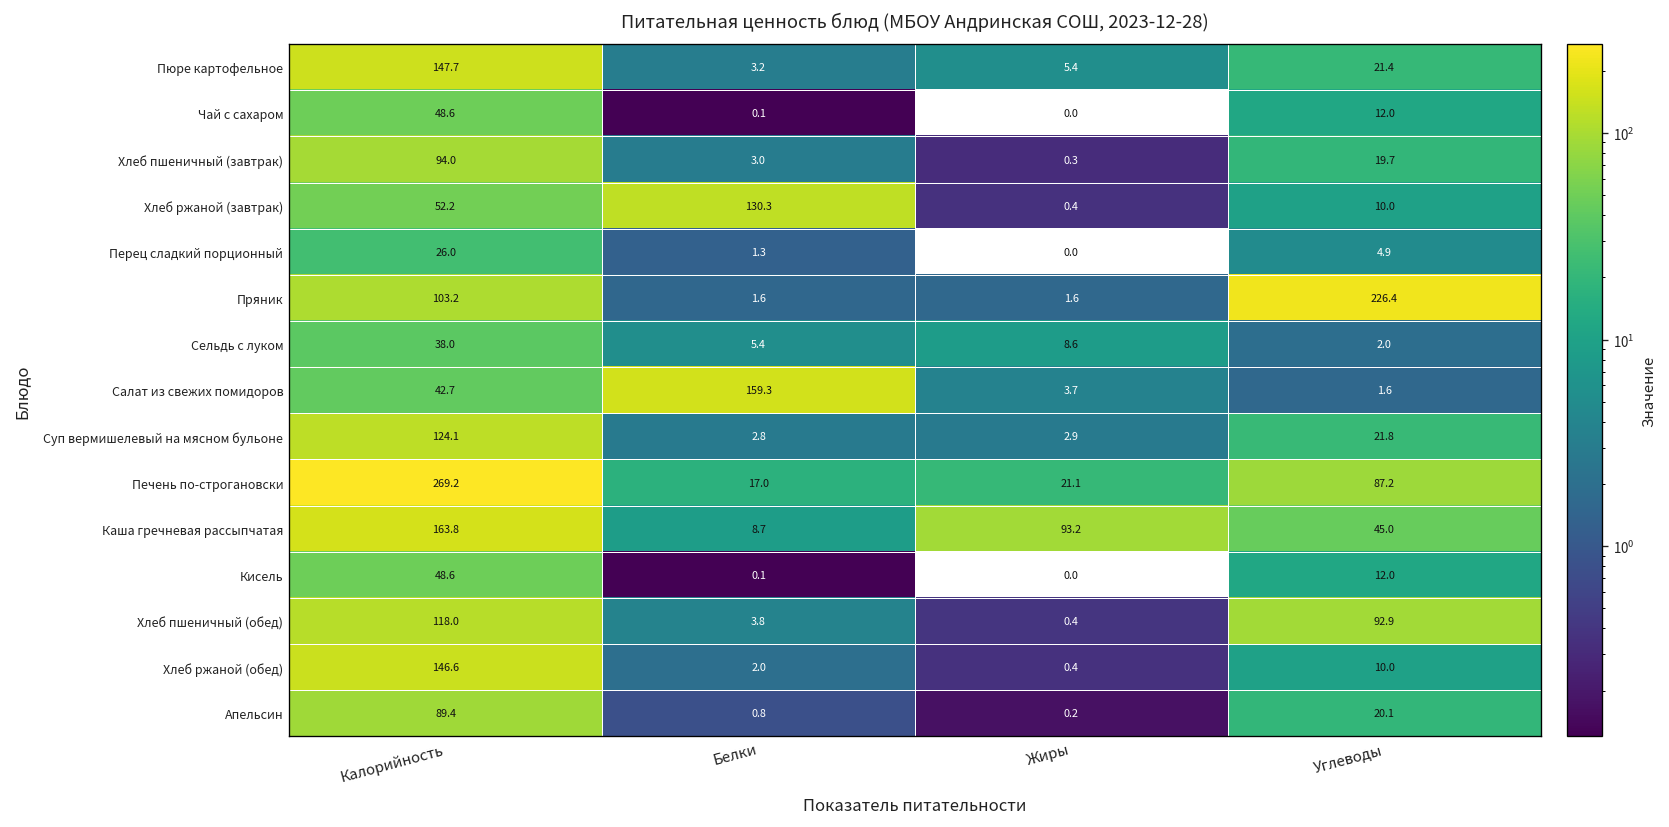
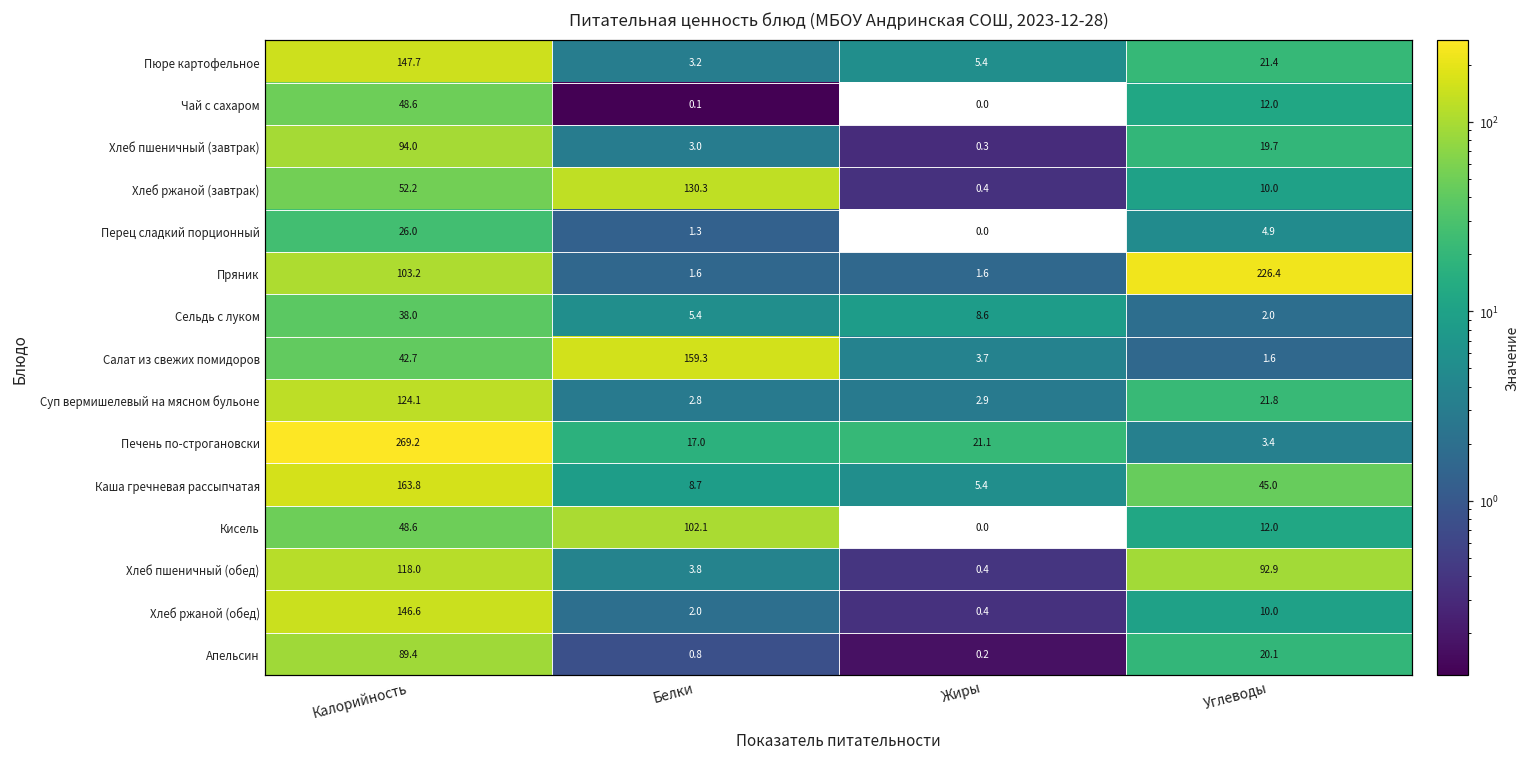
  {
    "Пюре картофельное": {
      "Калорийность": 147.7,
      "Белки": 3.2,
      "Жиры": 5.4,
      "Углеводы": 21.4
    },
    "Чай с сахаром": {
      "Калорийность": 48.6,
      "Белки": 0.1,
      "Жиры": 0.0,
      "Углеводы": 12.0
    },
    "Хлеб пшеничный (завтрак)": {
      "Калорийность": 94.0,
      "Белки": 3.0,
      "Жиры": 0.3,
      "Углеводы": 19.7
    },
    "Хлеб ржаной (завтрак)": {
      "Калорийность": 52.2,
      "Белки": 130.3,
      "Жиры": 0.4,
      "Углеводы": 10.0
    },
    "Перец сладкий порционный": {
      "Калорийность": 26.0,
      "Белки": 1.3,
      "Жиры": 0.0,
      "Углеводы": 4.9
    },
    "Пряник": {
      "Калорийность": 103.2,
      "Белки": 1.6,
      "Жиры": 1.6,
      "Углеводы": 226.4
    },
    "Сельдь с луком": {
      "Калорийность": 38.0,
      "Белки": 5.4,
      "Жиры": 8.6,
      "Углеводы": 2.0
    },
    "Салат из свежих помидоров": {
      "Калорийность": 42.7,
      "Белки": 159.3,
      "Жиры": 3.7,
      "Углеводы": 1.6
    },
    "Суп вермишелевый на мясном бульоне": {
      "Калорийность": 124.1,
      "Белки": 2.8,
      "Жиры": 2.9,
      "Углеводы": 21.8
    },
    "Печень по-строгановски": {
      "Калорийность": 269.2,
      "Белки": 17.0,
      "Жиры": 21.1,
-     "Углеводы": 87.2
+     "Углеводы": 3.4
    },
    "Каша гречневая рассыпчатая": {
      "Калорийность": 163.8,
      "Белки": 8.7,
-     "Жиры": 93.2,
+     "Жиры": 5.4,
      "Углеводы": 45.0
    },
    "Кисель": {
      "Калорийность": 48.6,
-     "Белки": 0.1,
+     "Белки": 102.1,
      "Жиры": 0.0,
      "Углеводы": 12.0
    },
    "Хлеб пшеничный (обед)": {
      "Калорийность": 118.0,
      "Белки": 3.8,
      "Жиры": 0.4,
      "Углеводы": 92.9
    },
    "Хлеб ржаной (обед)": {
      "Калорийность": 146.6,
      "Белки": 2.0,
      "Жиры": 0.4,
      "Углеводы": 10.0
    },
    "Апельсин": {
      "Калорийность": 89.4,
      "Белки": 0.8,
      "Жиры": 0.2,
      "Углеводы": 20.1
    }
  }
